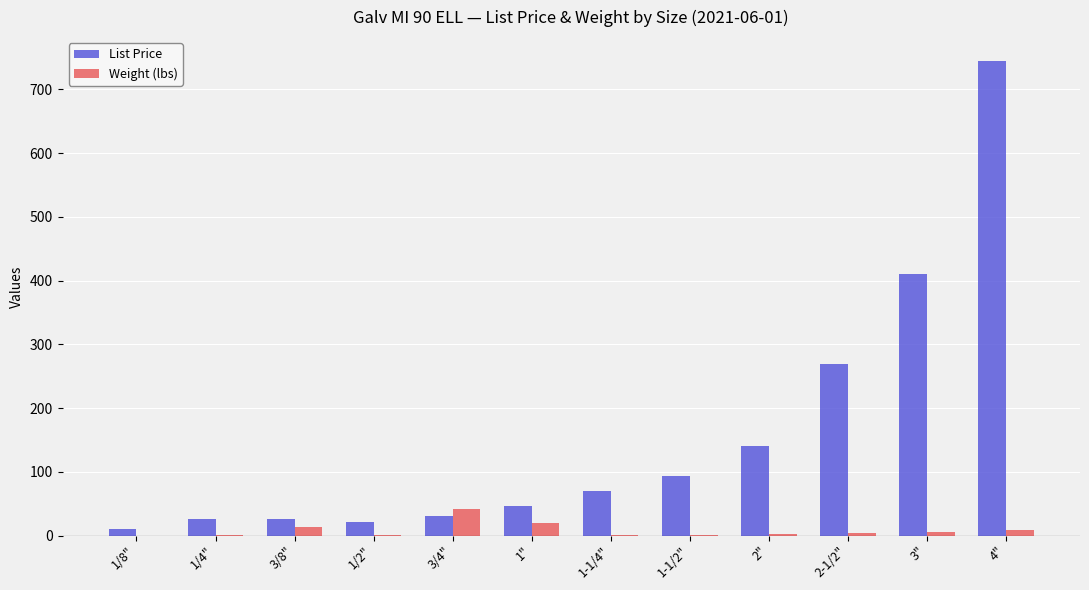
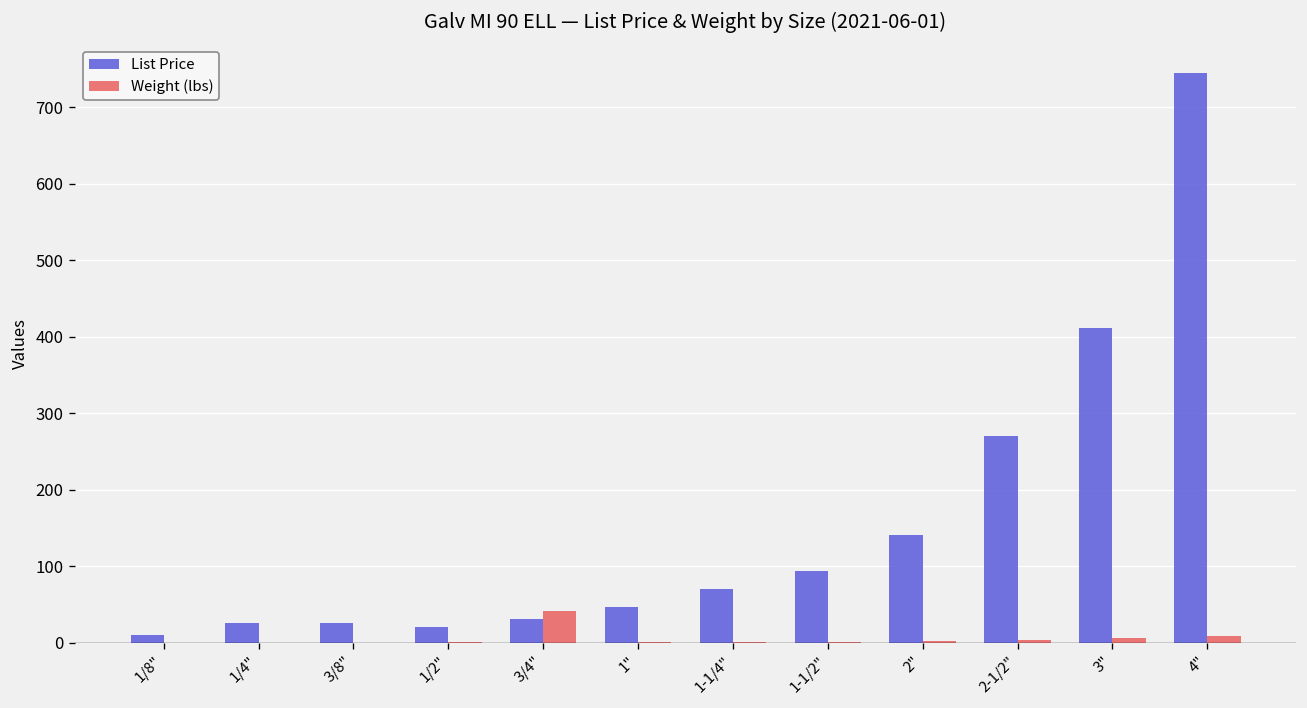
  {
    "List Price": {
      "1/8\"": 10,
      "1/4\"": 30,
      "3/8\"": 30,
      "1/2\"": 20,
      "3/4\"": 30,
      "1\"": 50,
      "1-1/4\"": 70,
      "1-1/2\"": 90,
      "2\"": 140,
      "2-1/2\"": 270,
      "3\"": 410,
      "4\"": 740
    },
    "Weight (lbs)": {
-     "3/8\"": 10,
+     "3/8\"": 0,
      "3/4\"": 40,
-     "1\"": 20,
+     "1\"": 0,
      "3\"": 10,
      "4\"": 10
    }
  }
